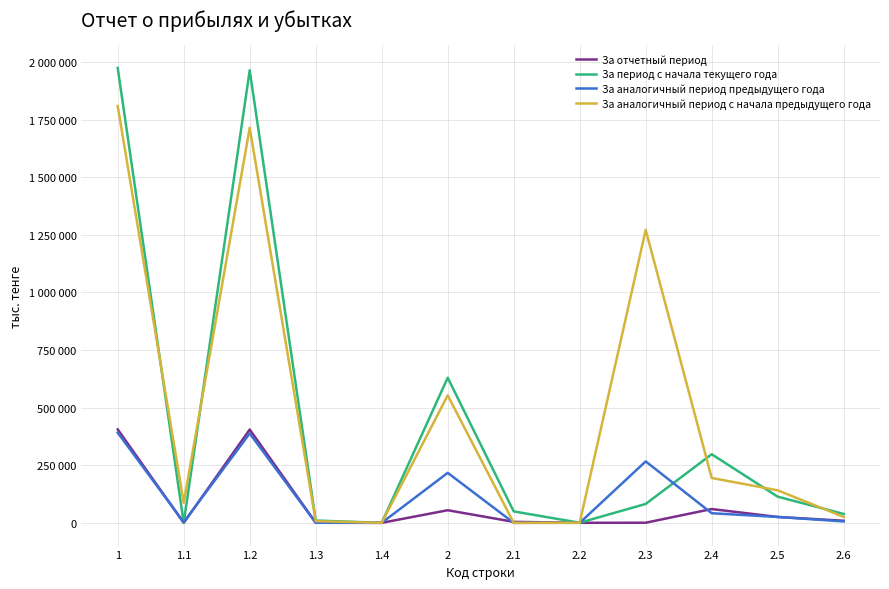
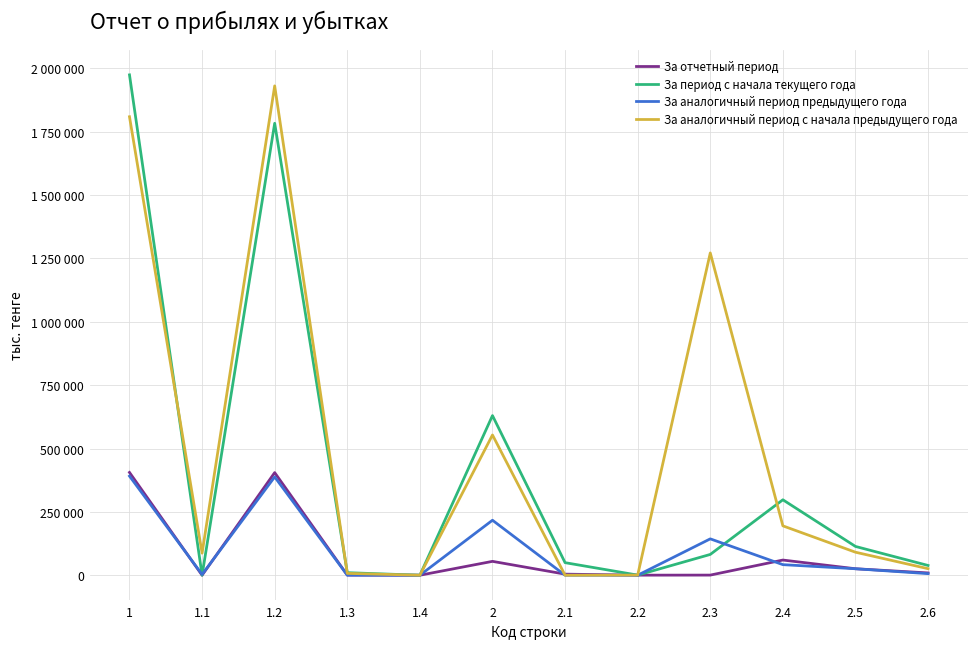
  {
    "За отчетный период": {
      "1": 410000,
      "1.2": 400000,
      "2": 50000,
      "2.3": 0,
      "2.4": 60000
    },
    "За период с начала текущего года": {
      "1": 1970000,
-     "1.2": 1960000,
+     "1.2": 1780000,
      "2": 630000,
      "2.1": 50000,
      "2.3": 80000,
      "2.4": 300000,
      "2.5": 110000,
      "2.6": 40000
    },
    "За аналогичный период предыдущего года": {
      "1": 390000,
      "1.2": 390000,
      "2": 220000,
-     "2.3": 270000,
+     "2.3": 140000,
      "2.4": 40000
    },
    "За аналогичный период с начала предыдущего года": {
      "1": 1810000,
      "1.1": 90000,
-     "1.2": 1710000,
+     "1.2": 1930000,
      "2": 550000,
      "2.3": 1270000,
      "2.4": 190000,
-     "2.5": 140000,
+     "2.5": 90000,
      "2.6": 30000
    }
  }
